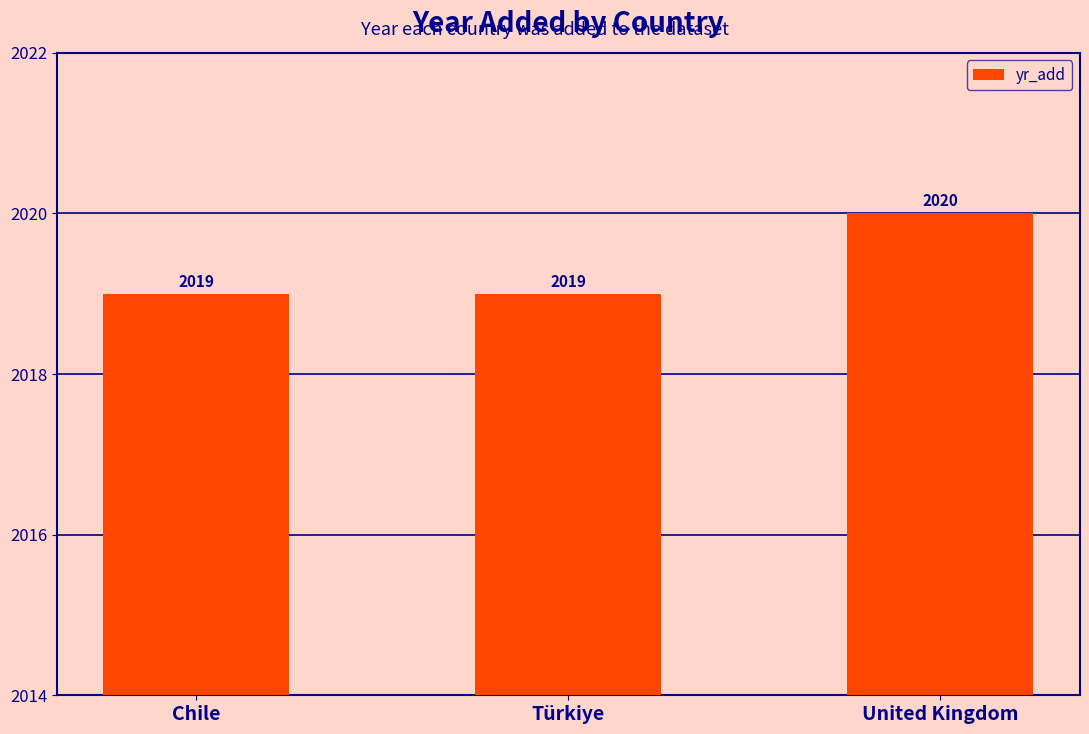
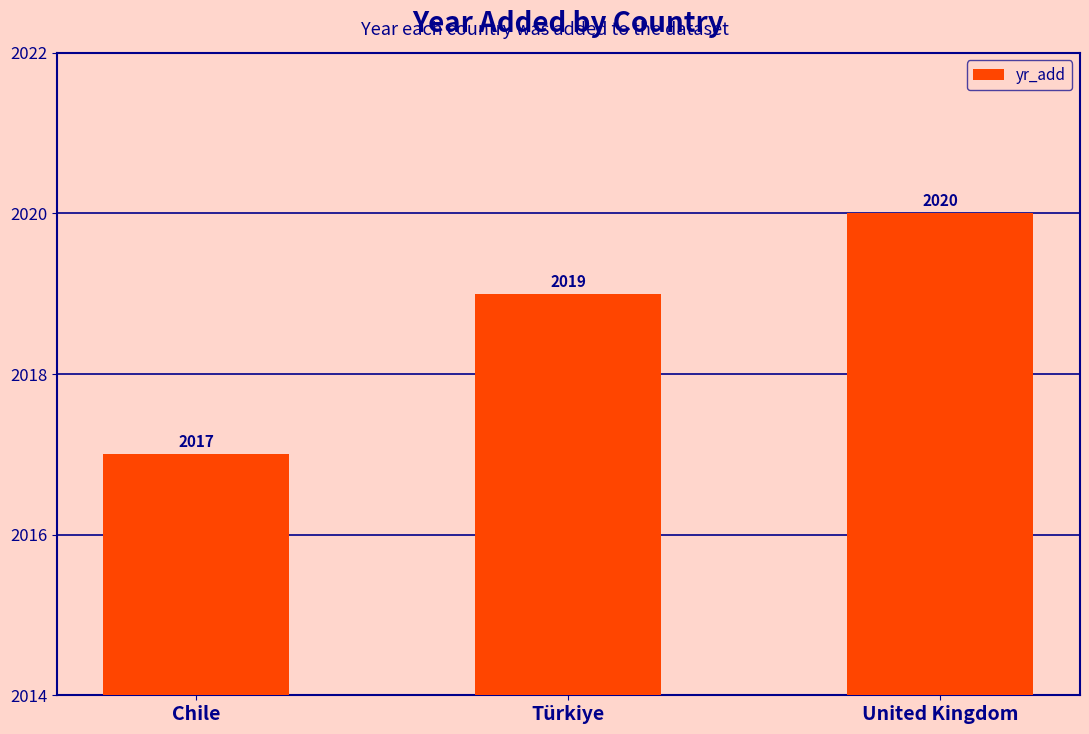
  {
-   "Chile": 2019,
+   "Chile": 2017,
    "Türkiye": 2019,
    "United Kingdom": 2020
  }
